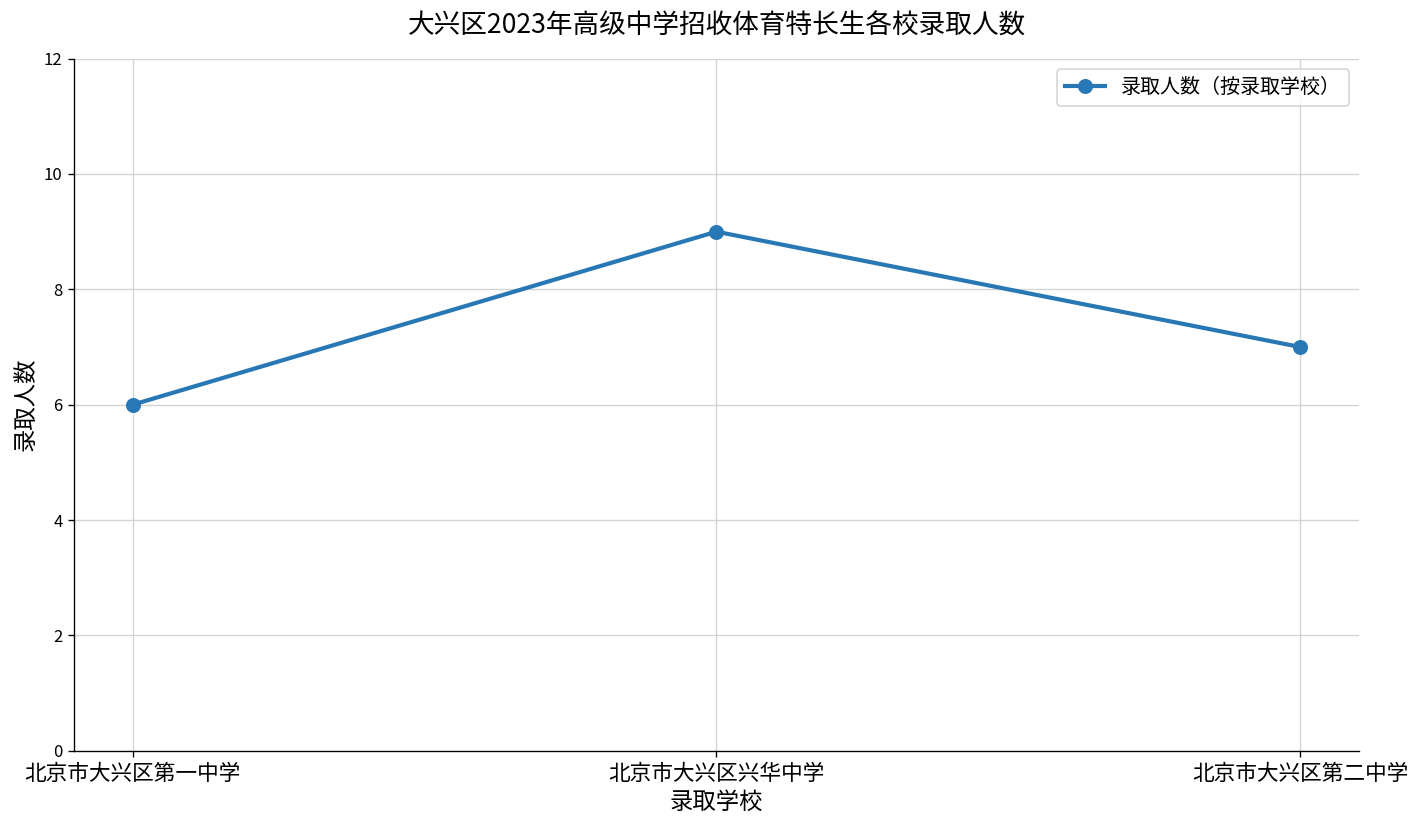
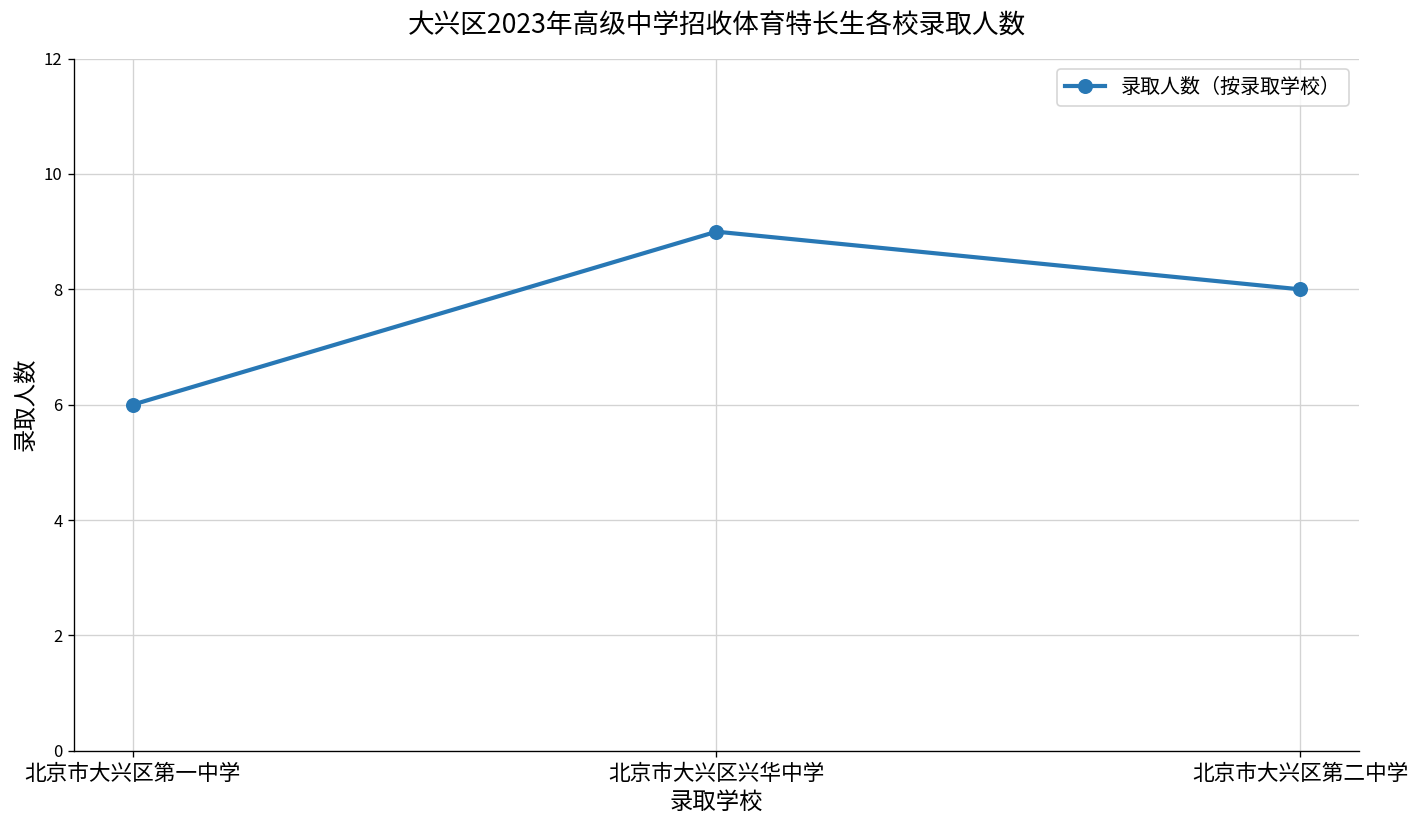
  {
    "北京市大兴区第一中学": 6,
    "北京市大兴区兴华中学": 9,
-   "北京市大兴区第二中学": 7
+   "北京市大兴区第二中学": 8
  }
